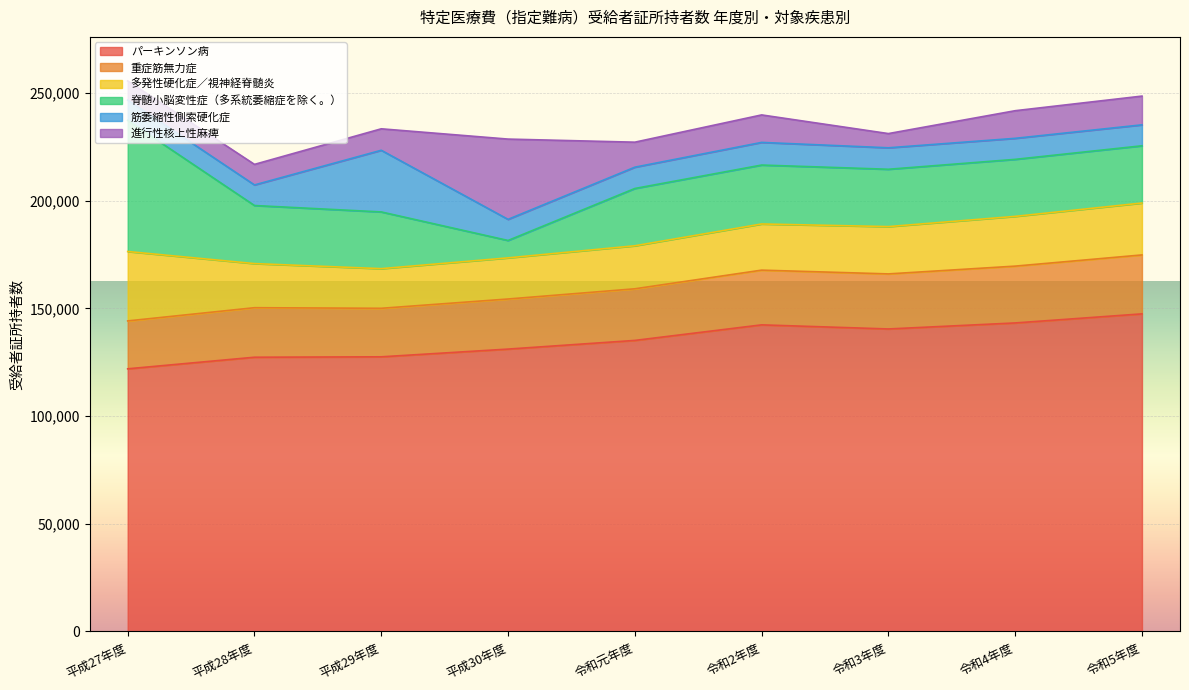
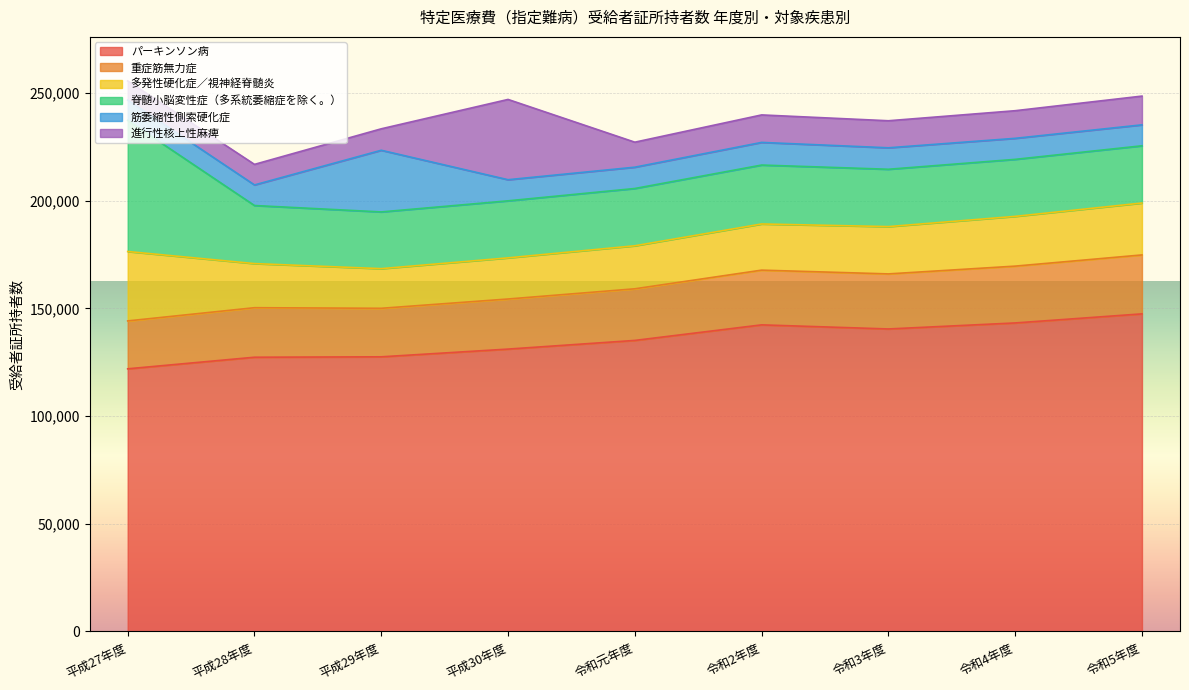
  {
    "多発性硬化症／視神経脊髄炎": {
      "平成27年度": "32,000",
      "平成28年度": "20,000",
      "平成29年度": "18,000",
      "平成30年度": "19,000",
      "令和元年度": "20,000",
      "令和2年度": "21,000",
      "令和3年度": "22,000",
      "令和4年度": "23,000",
      "令和5年度": "24,000"
    },
    "脊髄小脳変性症（多系統萎縮症を除く。）": {
      "平成28年度": "27,000",
      "平成29年度": "26,000",
-     "平成30年度": "8,000",
+     "平成30年度": "26,000",
      "令和元年度": "27,000",
      "令和2年度": "27,000",
      "令和3年度": "27,000",
      "令和4年度": "26,000",
      "令和5年度": "27,000"
    },
    "筋萎縮性側索硬化症": {
      "平成28年度": "10,000",
      "平成29年度": "29,000",
      "平成30年度": "10,000",
      "令和元年度": "10,000",
      "令和2年度": "11,000",
      "令和3年度": "10,000",
      "令和4年度": "10,000",
      "令和5年度": "10,000"
    },
    "進行性核上性麻痺": {
      "平成28年度": "10,000",
      "平成29年度": "10,000",
      "平成30年度": "37,000",
      "令和元年度": "12,000",
      "令和2年度": "13,000",
-     "令和3年度": "7,000",
+     "令和3年度": "13,000",
      "令和4年度": "13,000",
      "令和5年度": "13,000"
    }
  }
